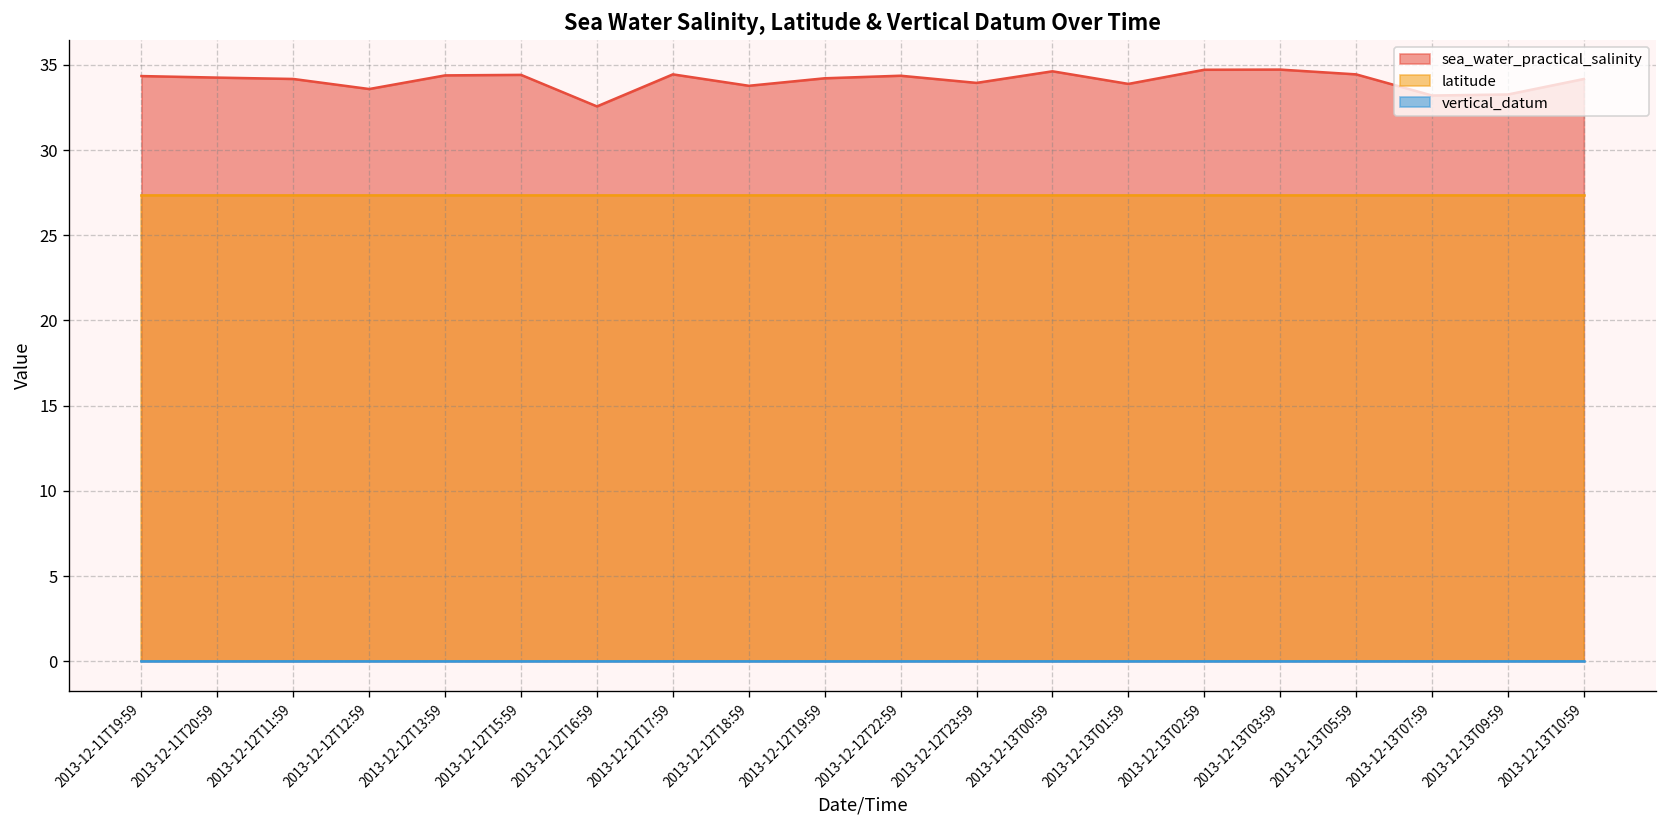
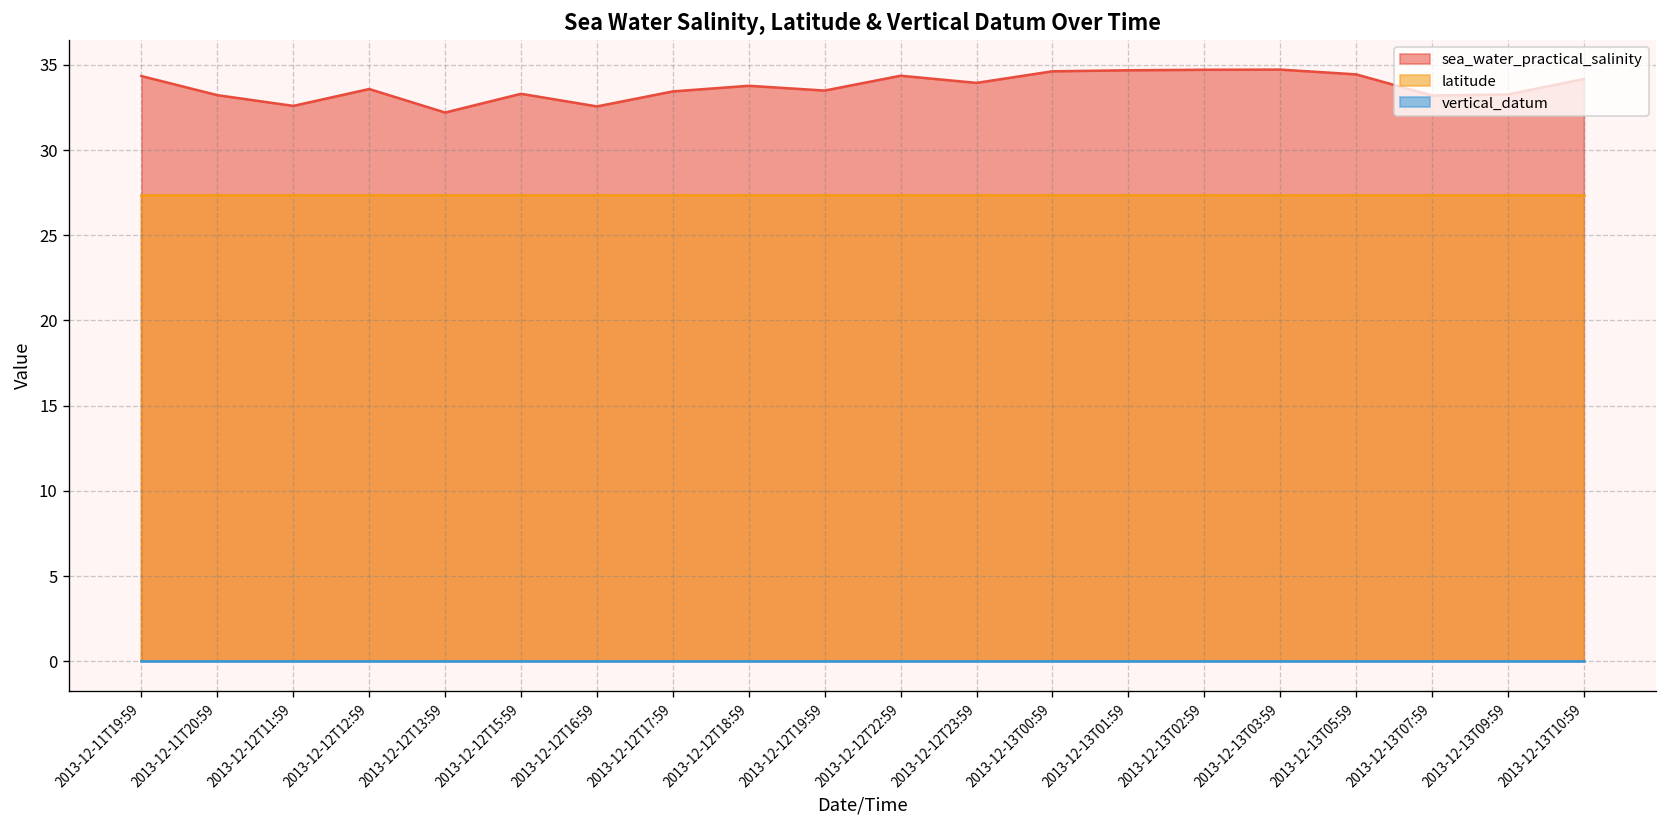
  {
    "sea_water_practical_salinity": {
      "2013-12-11T19:59": 34.3,
-     "2013-12-11T20:59": 34.3,
-     "2013-12-12T11:59": 34.2,
+     "2013-12-11T20:59": 33.2,
+     "2013-12-12T11:59": 32.6,
      "2013-12-12T12:59": 33.6,
-     "2013-12-12T13:59": 34.4,
-     "2013-12-12T15:59": 34.4,
+     "2013-12-12T13:59": 32.2,
+     "2013-12-12T15:59": 33.3,
      "2013-12-12T16:59": 32.6,
-     "2013-12-12T17:59": 34.4,
+     "2013-12-12T17:59": 33.4,
      "2013-12-12T18:59": 33.8,
-     "2013-12-12T19:59": 34.2,
+     "2013-12-12T19:59": 33.5,
      "2013-12-12T22:59": 34.4,
      "2013-12-12T23:59": 33.9,
      "2013-12-13T00:59": 34.6,
-     "2013-12-13T01:59": 33.9,
+     "2013-12-13T01:59": 34.7,
      "2013-12-13T02:59": 34.7,
      "2013-12-13T03:59": 34.7,
      "2013-12-13T05:59": 34.4
    },
    "latitude": {
      "2013-12-11T19:59": 27.3,
      "2013-12-11T20:59": 27.3,
      "2013-12-12T11:59": 27.3,
      "2013-12-12T12:59": 27.3,
      "2013-12-12T13:59": 27.3,
      "2013-12-12T15:59": 27.3,
      "2013-12-12T16:59": 27.3,
      "2013-12-12T17:59": 27.3,
      "2013-12-12T18:59": 27.3,
      "2013-12-12T19:59": 27.3,
      "2013-12-12T22:59": 27.3,
      "2013-12-12T23:59": 27.3,
      "2013-12-13T00:59": 27.3,
      "2013-12-13T01:59": 27.3,
      "2013-12-13T02:59": 27.3,
      "2013-12-13T03:59": 27.3,
      "2013-12-13T05:59": 27.3,
      "2013-12-13T07:59": 27.3,
      "2013-12-13T09:59": 27.3,
      "2013-12-13T10:59": 27.3
    },
    "vertical_datum": {
      "2013-12-11T19:59": 0.0,
      "2013-12-11T20:59": 0.0,
      "2013-12-12T11:59": 0.0,
      "2013-12-12T12:59": 0.0,
      "2013-12-12T13:59": 0.0,
      "2013-12-12T15:59": 0.0,
      "2013-12-12T16:59": 0.0,
      "2013-12-12T17:59": 0.0,
      "2013-12-12T18:59": 0.0,
      "2013-12-12T19:59": 0.0,
      "2013-12-12T22:59": 0.0,
      "2013-12-12T23:59": 0.0,
      "2013-12-13T00:59": 0.0,
      "2013-12-13T01:59": 0.0,
      "2013-12-13T02:59": 0.0,
      "2013-12-13T03:59": 0.0,
      "2013-12-13T05:59": 0.0,
      "2013-12-13T07:59": 0.0,
      "2013-12-13T09:59": 0.0,
      "2013-12-13T10:59": 0.0
    }
  }
